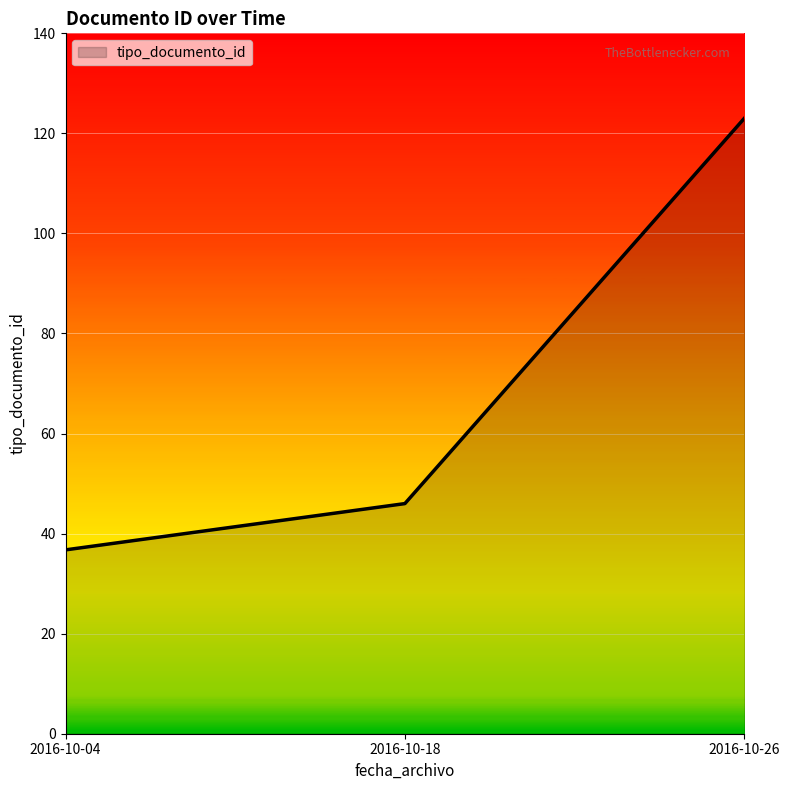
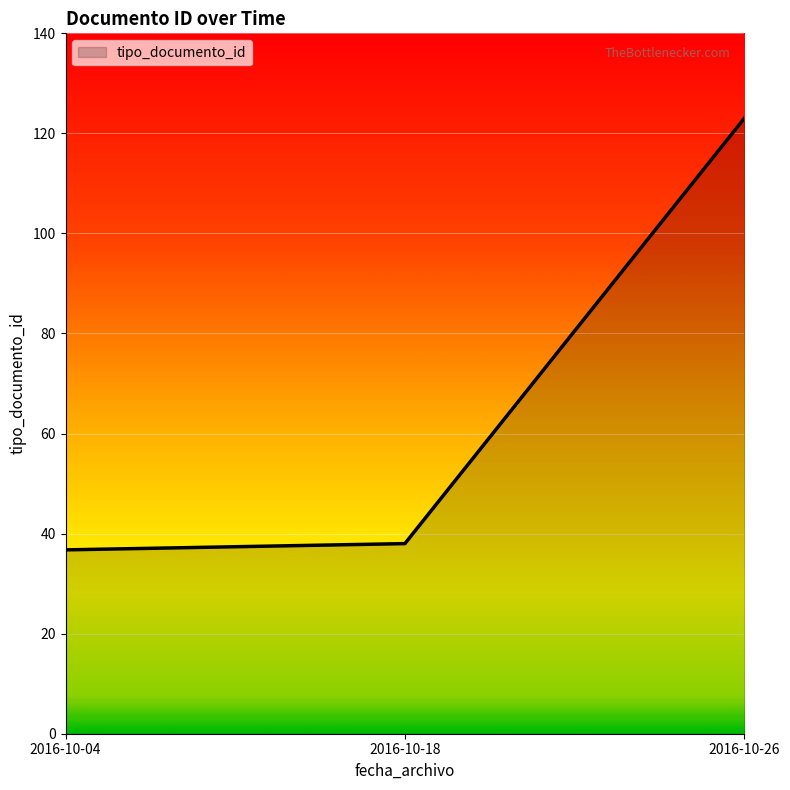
  {
    "2016-10-04": 37,
-   "2016-10-18": 46,
+   "2016-10-18": 38,
    "2016-10-26": 123
  }
